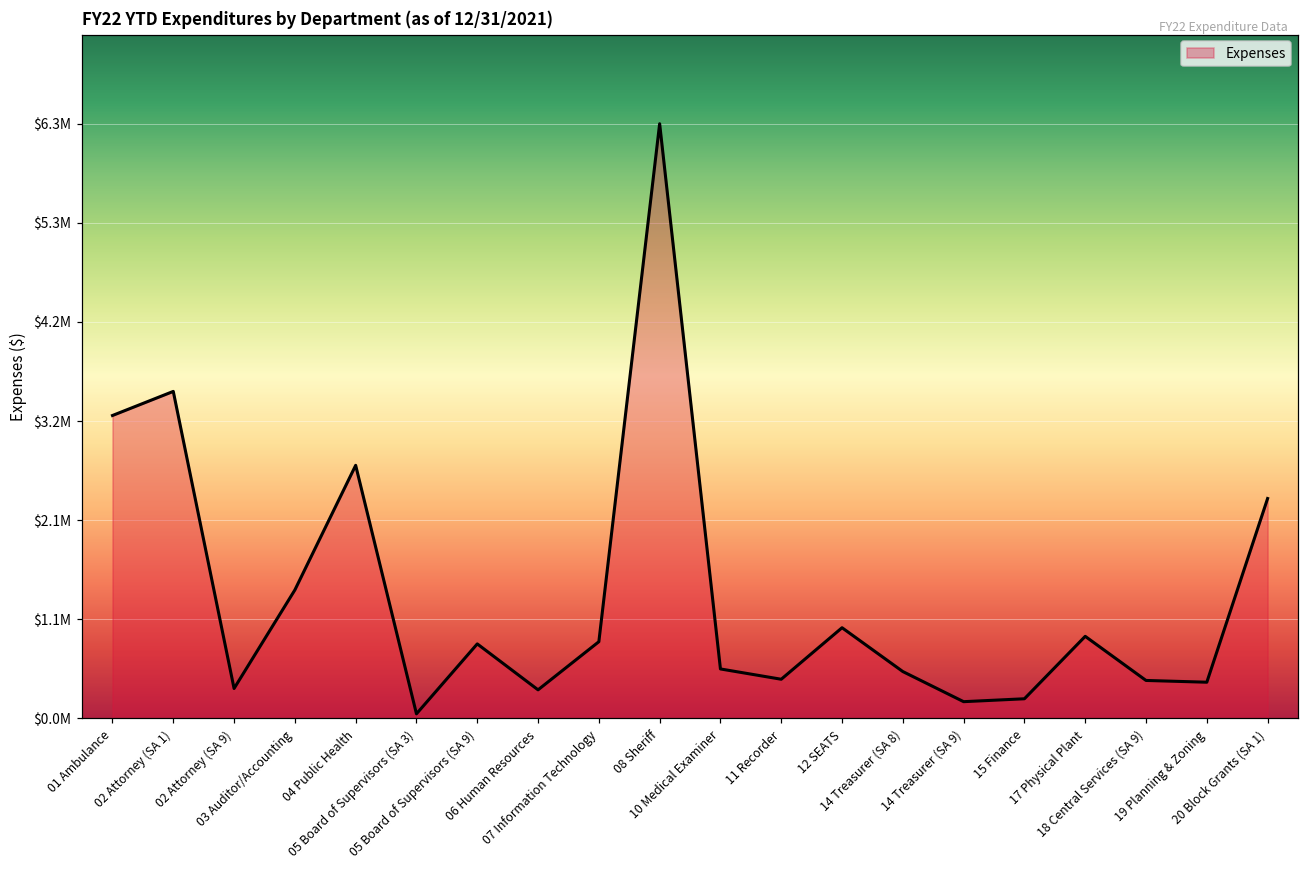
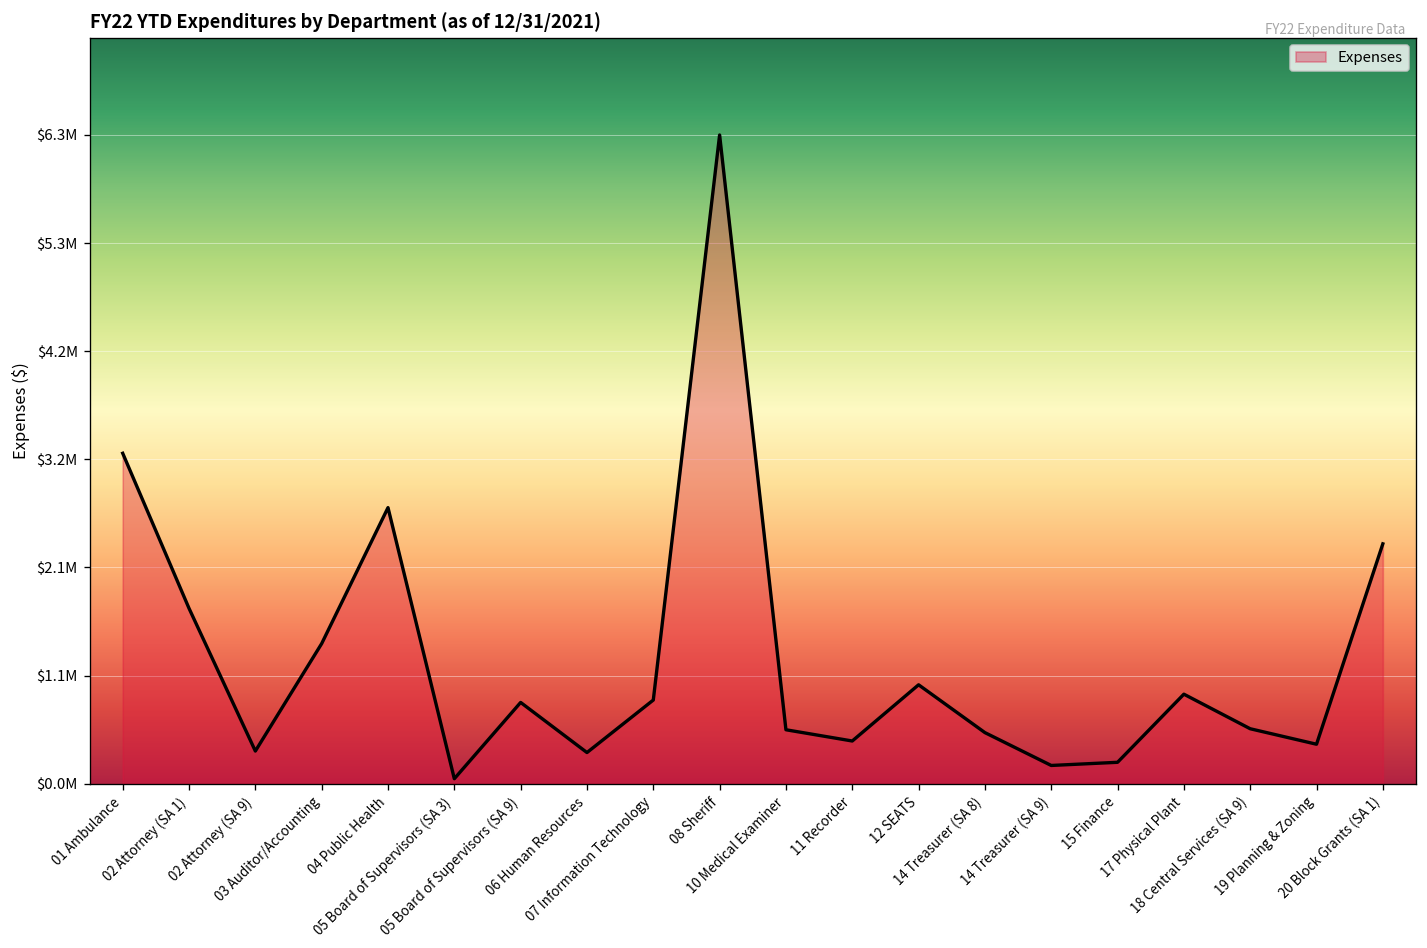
  {
    "01 Ambulance": "$3200000",
-   "02 Attorney (SA 1)": "$3500000",
+   "02 Attorney (SA 1)": "$1700000",
    "02 Attorney (SA 9)": "$300000",
    "03 Auditor/Accounting": "$1400000",
    "04 Public Health": "$2700000",
    "05 Board of Supervisors (SA 3)": "$0",
    "05 Board of Supervisors (SA 9)": "$800000",
    "06 Human Resources": "$300000",
    "07 Information Technology": "$800000",
    "08 Sheriff": "$6300000",
    "10 Medical Examiner": "$500000",
    "11 Recorder": "$400000",
    "12 SEATS": "$1000000",
    "14 Treasurer (SA 8)": "$500000",
    "14 Treasurer (SA 9)": "$200000",
    "15 Finance": "$200000",
    "17 Physical Plant": "$900000",
-   "18 Central Services (SA 9)": "$400000",
+   "18 Central Services (SA 9)": "$500000",
    "19 Planning & Zoning": "$400000",
    "20 Block Grants (SA 1)": "$2300000"
  }
